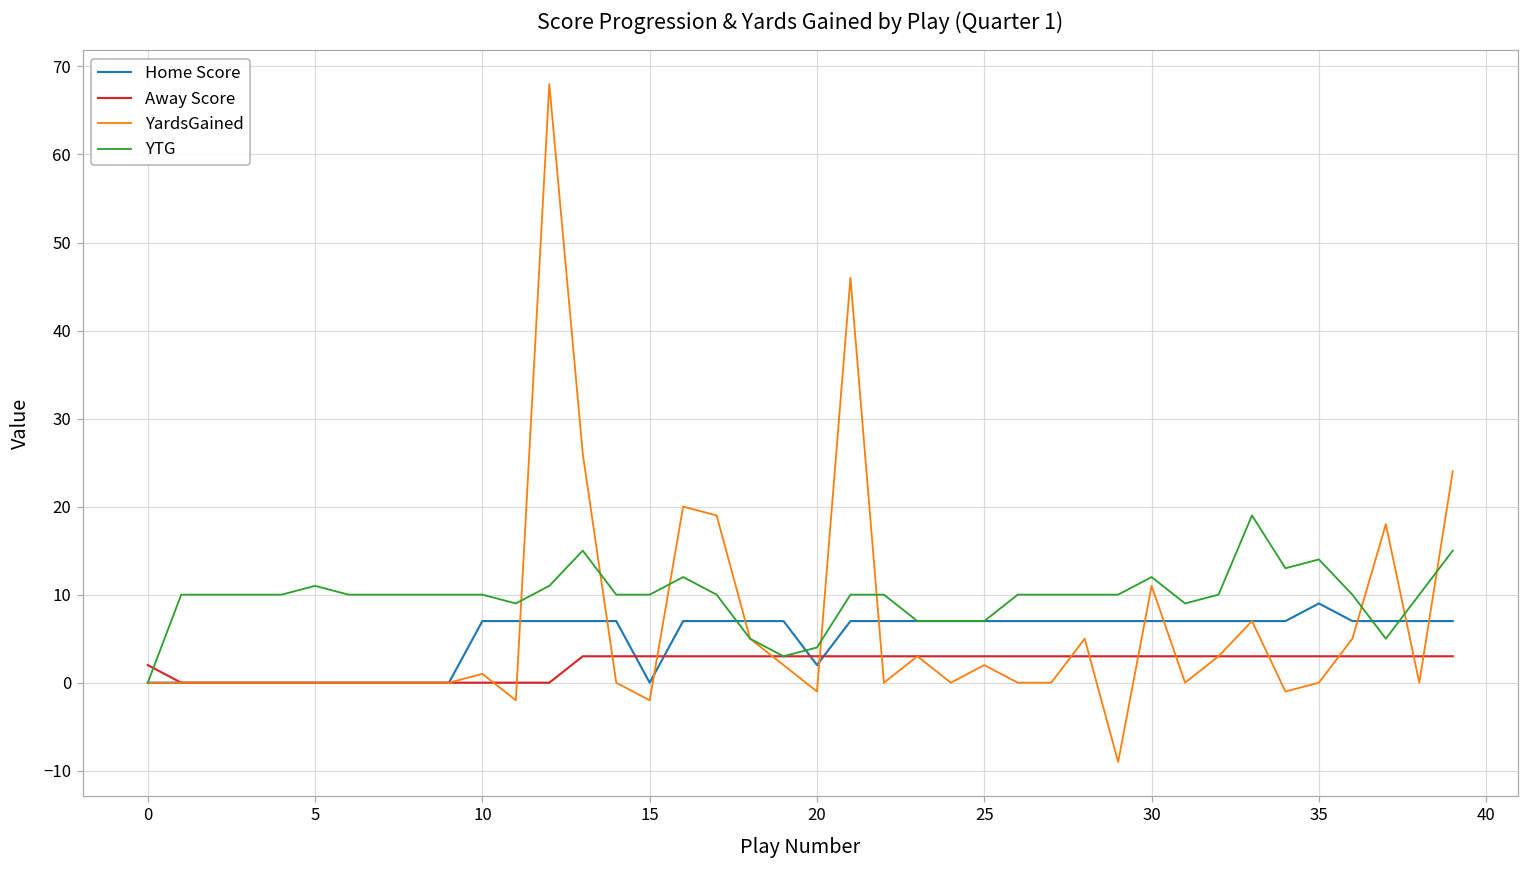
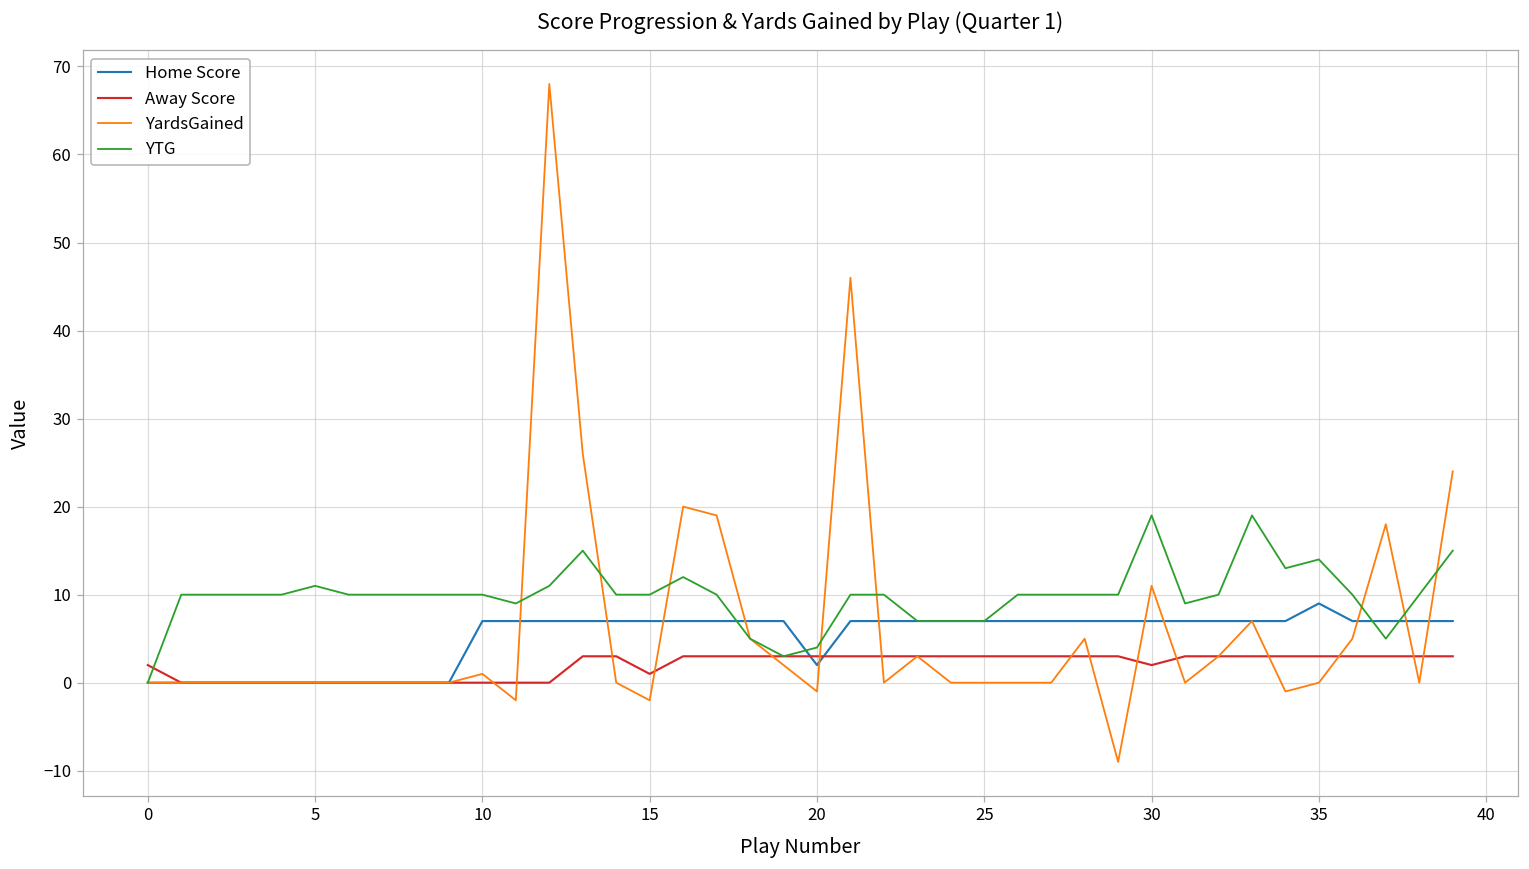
  {
    "Home Score": {
      "10": 7,
-     "15": 0,
+     "15": 7,
      "20": 2,
      "30": 7,
      "35": 9
    },
    "Away Score": {
      "0": 2,
      "10": 0,
-     "15": 3,
+     "15": 1,
      "20": 3,
      "25": 3,
-     "30": 3,
+     "30": 2,
      "35": 3
    },
    "YardsGained": {
      "10": 1,
      "15": -2,
      "20": -1,
-     "25": 2,
+     "25": 0,
      "30": 11,
      "35": 0
    },
    "YTG": {
      "5": 11,
      "10": 10,
      "15": 10,
      "20": 4,
-     "30": 12,
+     "30": 19,
      "35": 14
    }
  }
